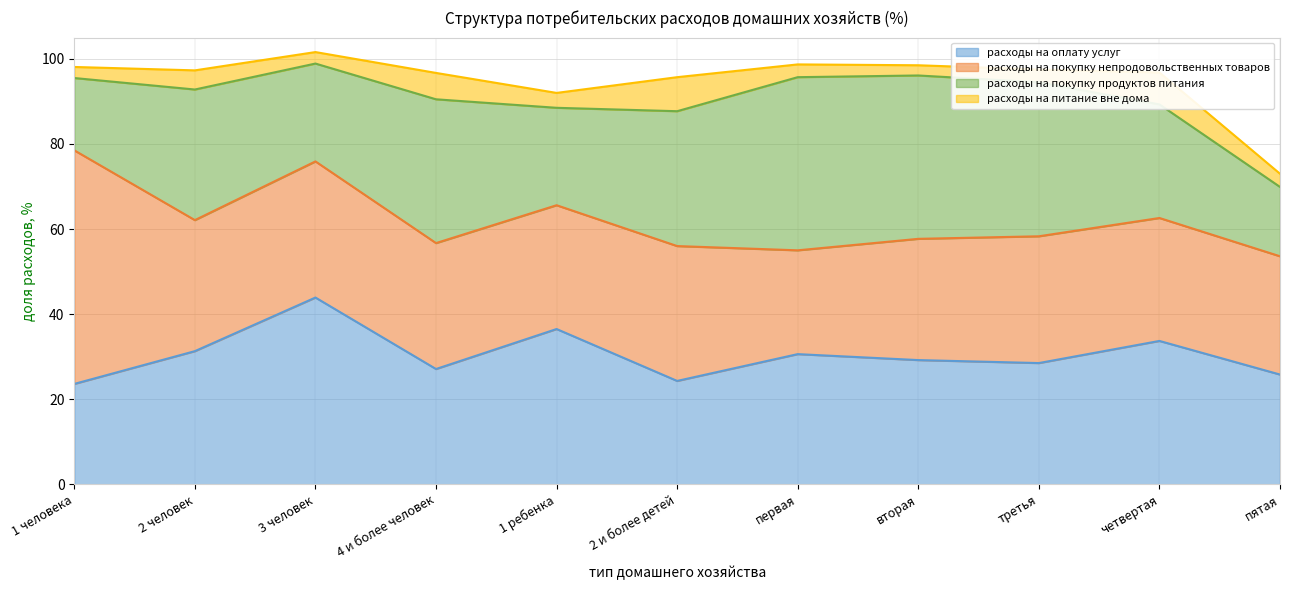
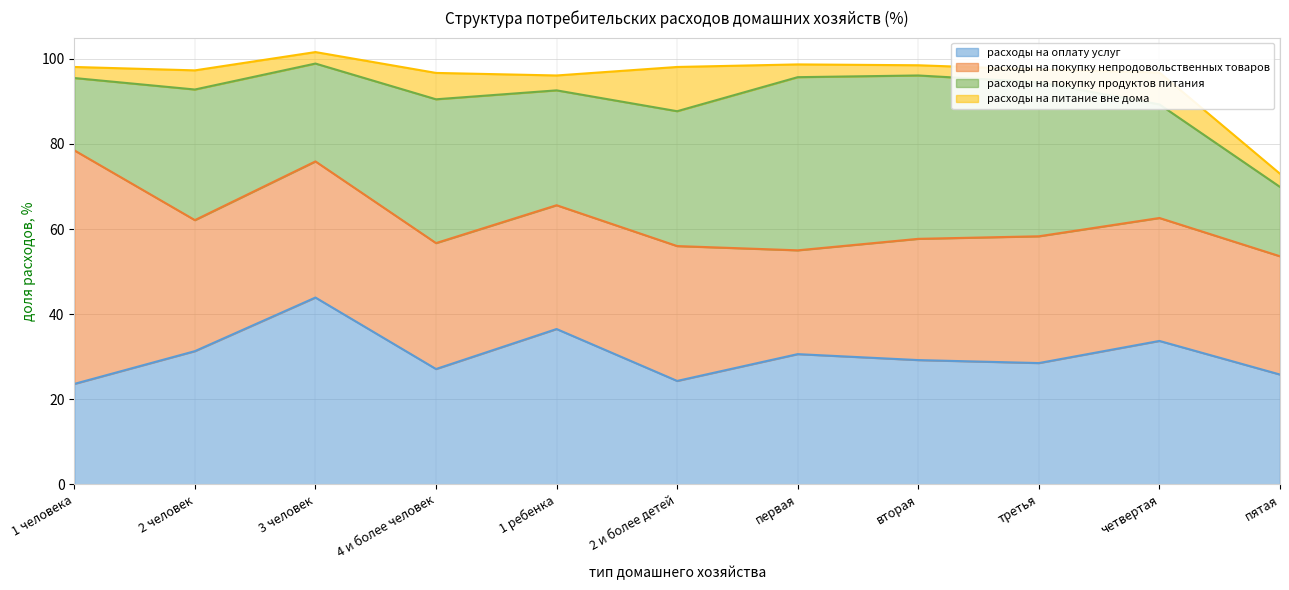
  {
    "расходы на оплату услуг": {
      "1 человека": 24,
      "2 человек": 31,
      "3 человек": 44,
      "4 и более человек": 27,
      "1 ребенка": 37,
      "2 и более детей": 24,
      "первая": 31,
      "вторая": 29,
      "третья": 29,
      "четвертая": 34,
      "пятая": 26
    },
    "расходы на покупку непродовольственных товаров": {
      "1 человека": 55,
      "2 человек": 31,
      "3 человек": 32,
      "4 и более человек": 30,
      "1 ребенка": 29,
      "2 и более детей": 32,
      "первая": 24,
      "вторая": 29,
      "третья": 30,
      "четвертая": 29,
      "пятая": 28
    },
    "расходы на покупку продуктов питания": {
      "1 человека": 17,
      "2 человек": 31,
      "3 человек": 23,
      "4 и более человек": 34,
-     "1 ребенка": 23,
+     "1 ребенка": 27,
      "2 и более детей": 32,
      "первая": 41,
      "вторая": 38,
      "пятая": 16
    },
    "расходы на питание вне дома": {
      "1 человека": 3,
      "2 человек": 5,
      "3 человек": 3,
      "4 и более человек": 6,
      "1 ребенка": 4,
-     "2 и более детей": 8,
+     "2 и более детей": 10,
      "первая": 3,
      "вторая": 2,
      "пятая": 3
    }
  }
